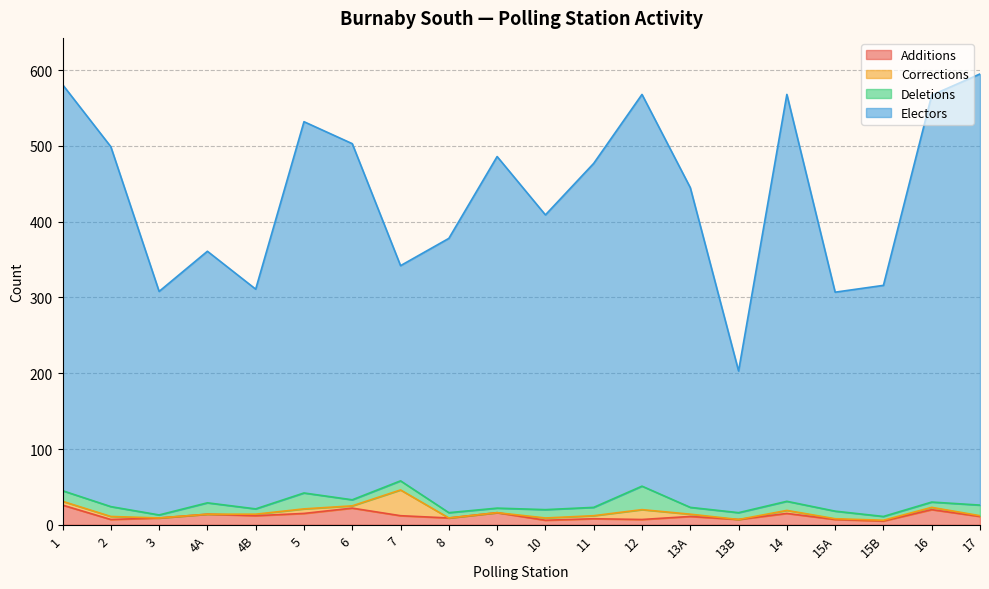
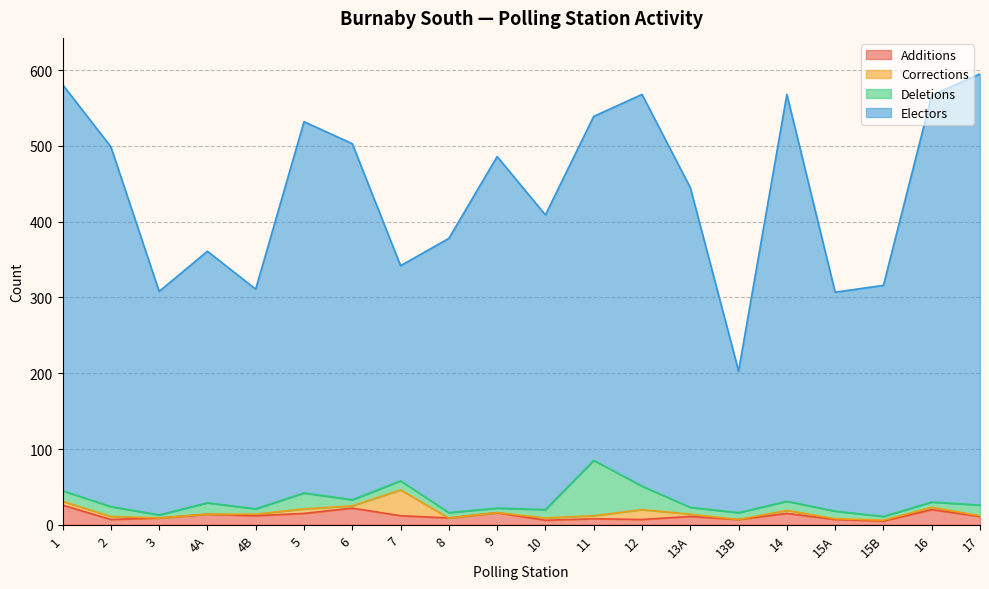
  {
    "Additions": {
      "1": 30,
      "2": 10,
      "5": 20,
      "7": 10,
      "11": 10,
      "12": 10,
      "14": 20
    },
    "Corrections": {
      "1": 10,
      "2": 0,
      "5": 10,
      "7": 30,
      "11": 0,
      "12": 10,
      "14": 0
    },
    "Deletions": {
      "1": 10,
      "2": 10,
      "3": 0,
      "4A": 20,
      "4B": 10,
      "5": 20,
      "6": 10,
      "7": 10,
      "8": 10,
      "9": 10,
      "10": 10,
-     "11": 10,
+     "11": 70,
      "12": 30,
      "13A": 10,
      "13B": 10,
      "14": 10,
      "15A": 10,
      "15B": 10,
      "16": 10,
      "17": 10
    },
    "Electors": {
      "1": 540,
      "2": 480,
      "3": 300,
      "4A": 330,
      "4B": 290,
      "5": 490,
      "6": 470,
      "7": 280,
      "8": 360,
      "9": 460,
      "10": 390,
      "11": 450,
      "12": 520,
      "13A": 420,
      "13B": 190,
      "14": 540,
      "15A": 290,
      "15B": 310,
      "17": 570
    }
  }
